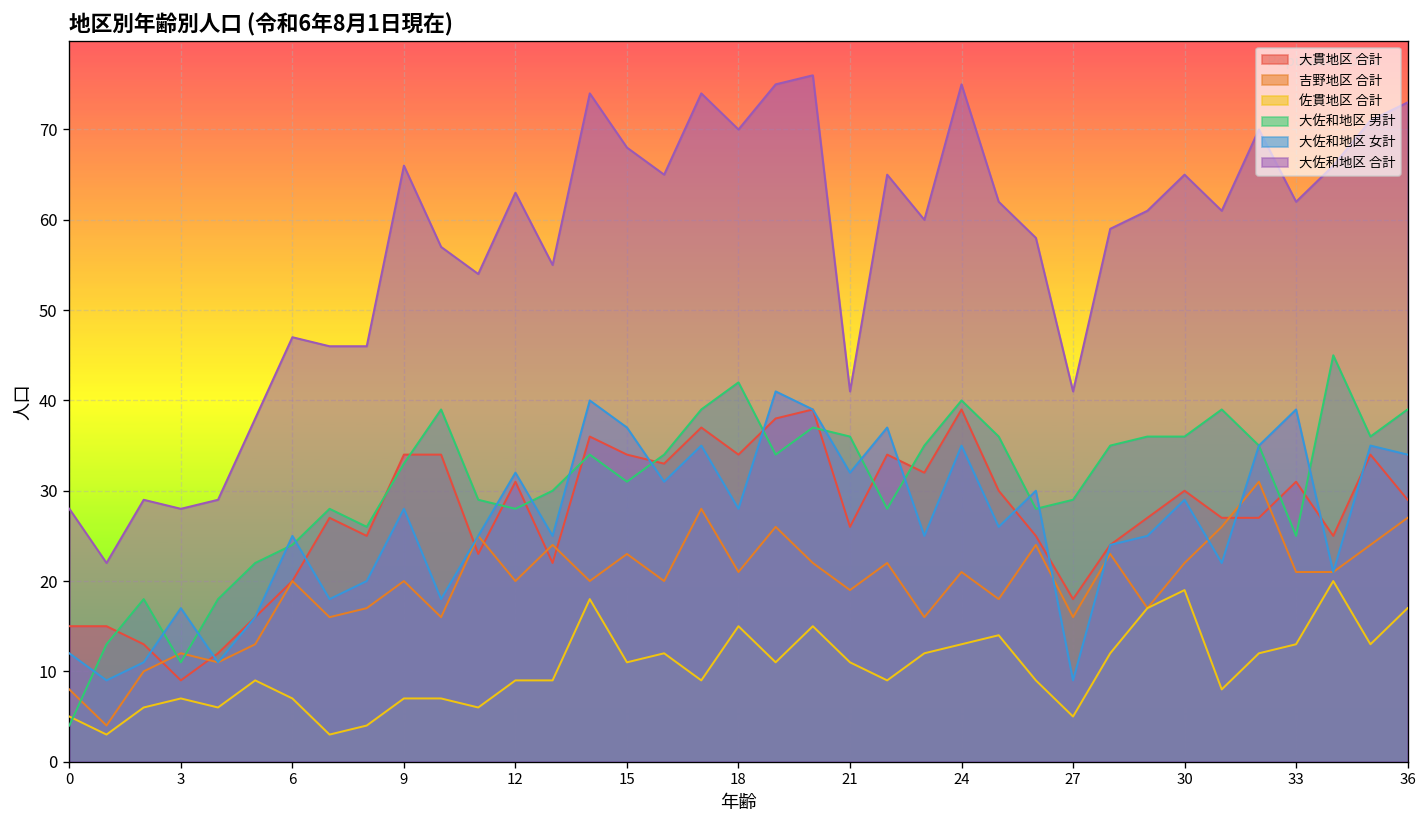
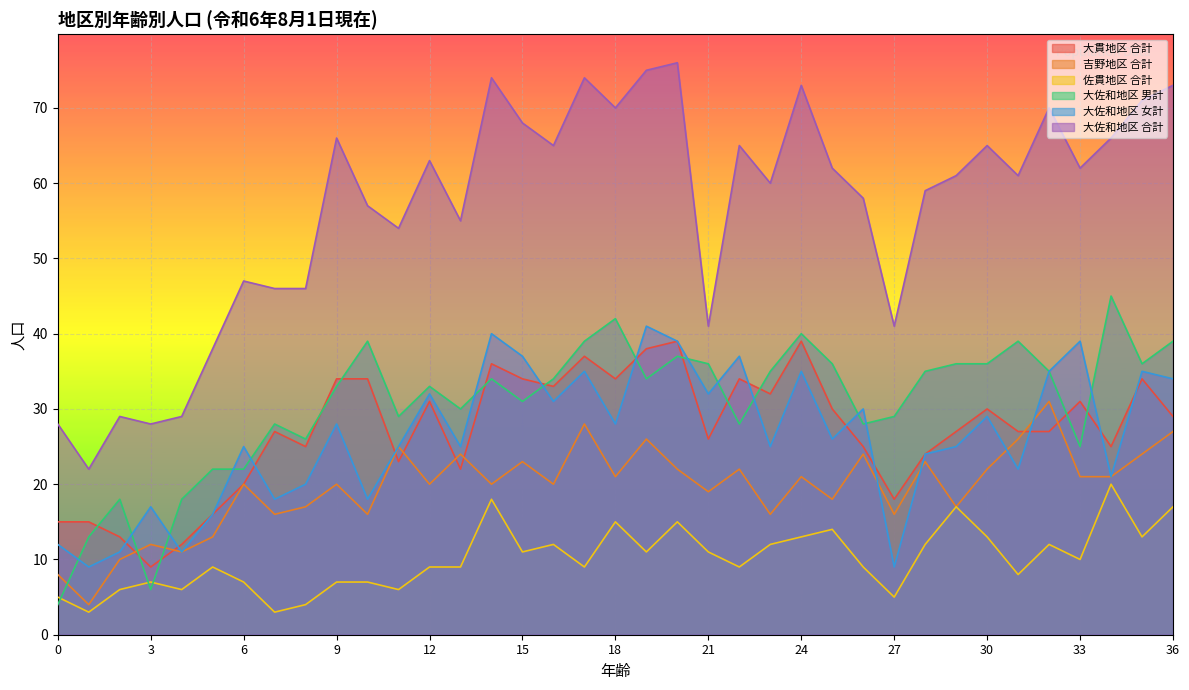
  {
    "佐貫地区 合計": {
      "0": 5,
      "3": 7,
      "6": 7,
      "9": 7,
      "12": 9,
      "15": 11,
      "18": 15,
      "21": 11,
      "24": 13,
      "27": 5,
-     "30": 19,
-     "33": 13,
+     "30": 13,
+     "33": 10,
      "36": 17
    },
    "大佐和地区 男計": {
      "0": 4,
-     "3": 11,
-     "6": 24,
+     "3": 6,
+     "6": 22,
      "9": 33,
-     "12": 28,
+     "12": 33,
      "15": 31,
      "18": 42,
      "21": 36,
      "24": 40,
      "27": 29,
      "30": 36,
      "33": 25,
      "36": 39
    },
    "大佐和地区 女計": {
      "0": 12,
      "3": 17,
      "6": 25,
      "9": 28,
      "12": 32,
      "15": 37,
      "18": 28,
      "21": 32,
      "24": 35,
      "27": 9,
      "30": 29,
      "33": 39,
      "36": 34
    },
    "大佐和地区 合計": {
      "0": 28,
      "3": 28,
      "6": 47,
      "9": 66,
      "12": 63,
      "15": 68,
      "18": 70,
      "21": 41,
-     "24": 75,
+     "24": 73,
      "27": 41,
      "30": 65,
      "33": 62,
      "36": 73
    }
  }
